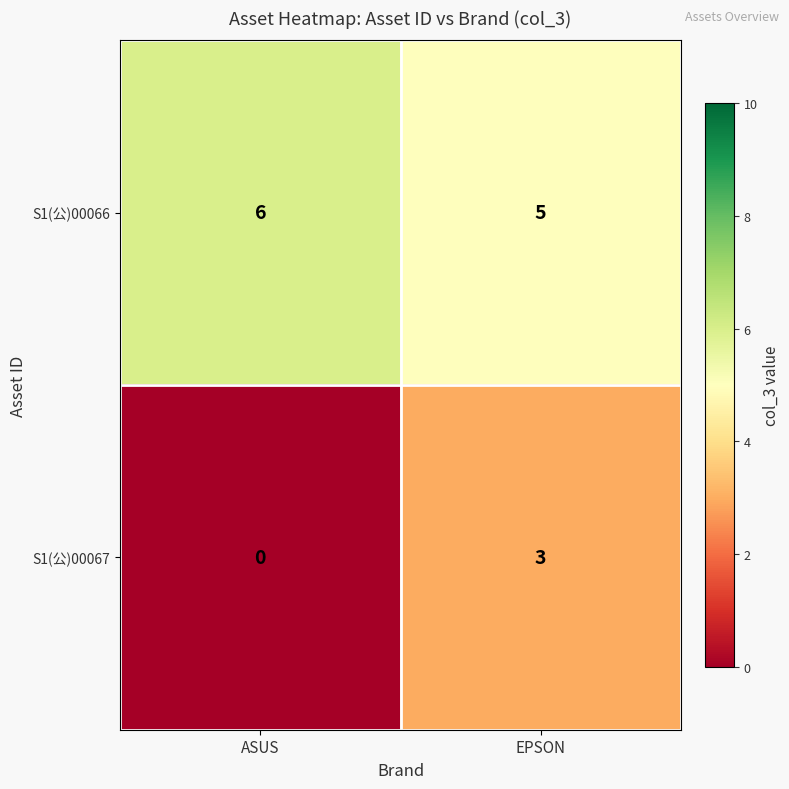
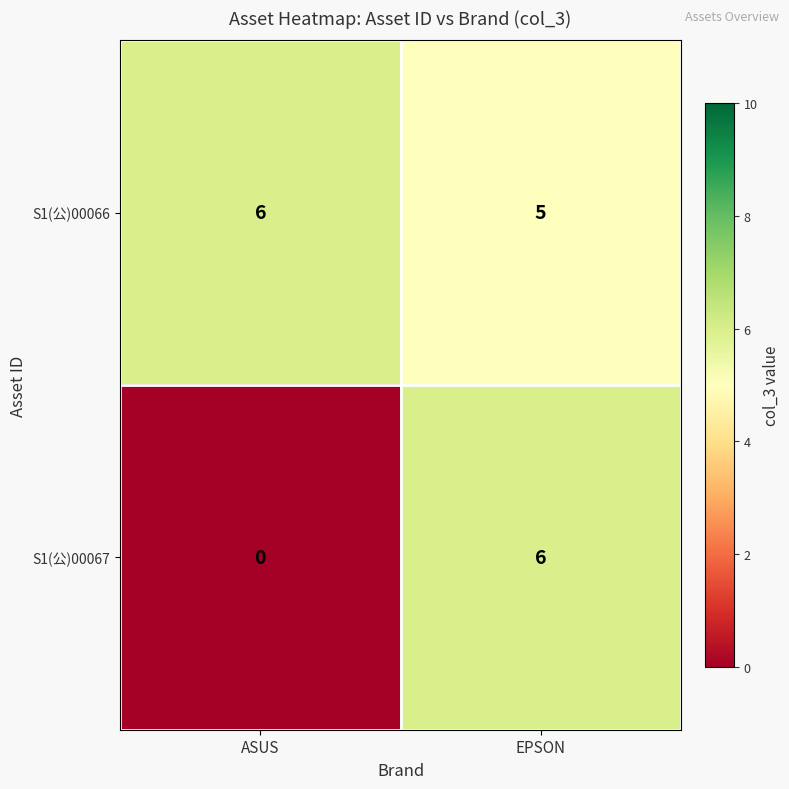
  {
    "S1(公)00066": {
      "ASUS": 6,
      "EPSON": 5
    },
    "S1(公)00067": {
      "ASUS": 0,
-     "EPSON": 3
+     "EPSON": 6
    }
  }
